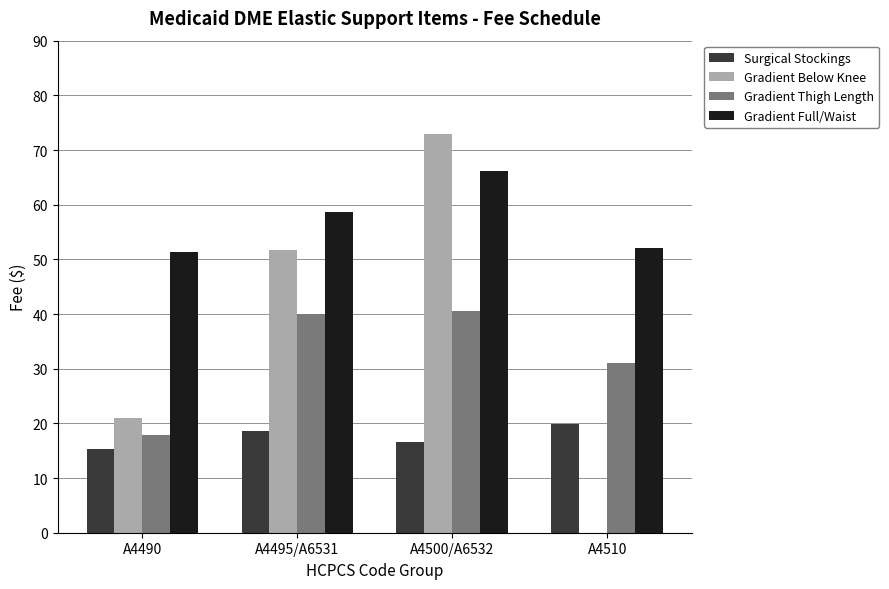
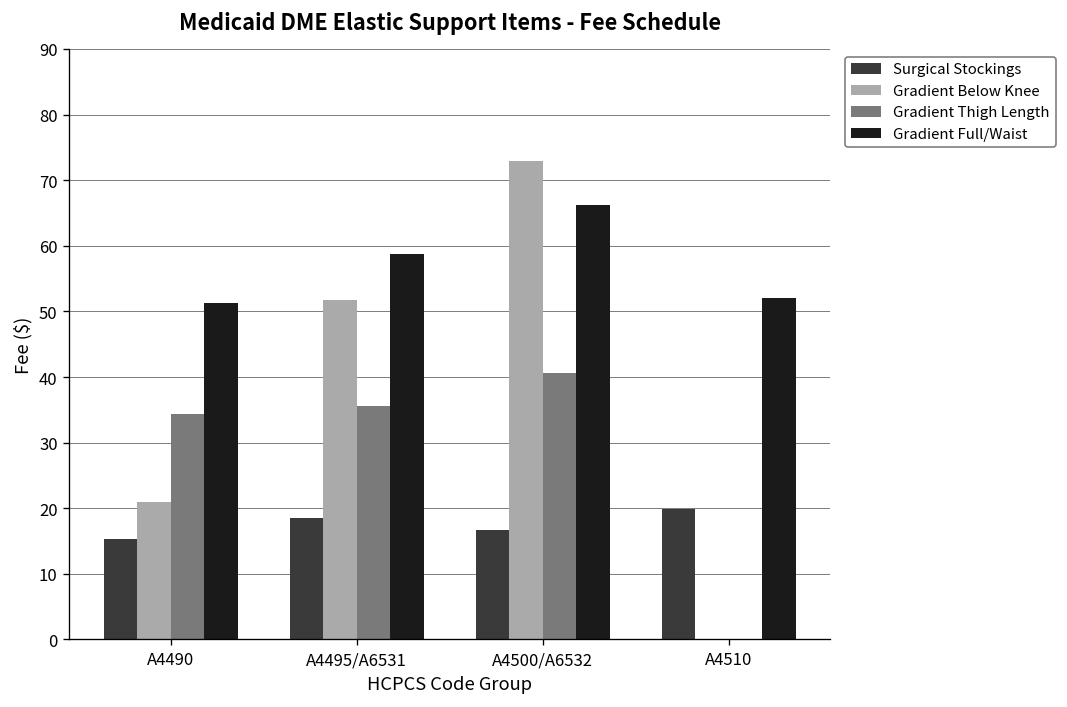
  {
    "Gradient Below Knee": {
      "A4490": 21,
      "A4495/A6531": 52,
      "A4500/A6532": 73,
      "A4510": 0
    },
    "Gradient Thigh Length": {
-     "A4490": 18,
-     "A4495/A6531": 40,
+     "A4490": 34,
+     "A4495/A6531": 36,
      "A4500/A6532": 41,
-     "A4510": 31
+     "A4510": 0
    }
  }
